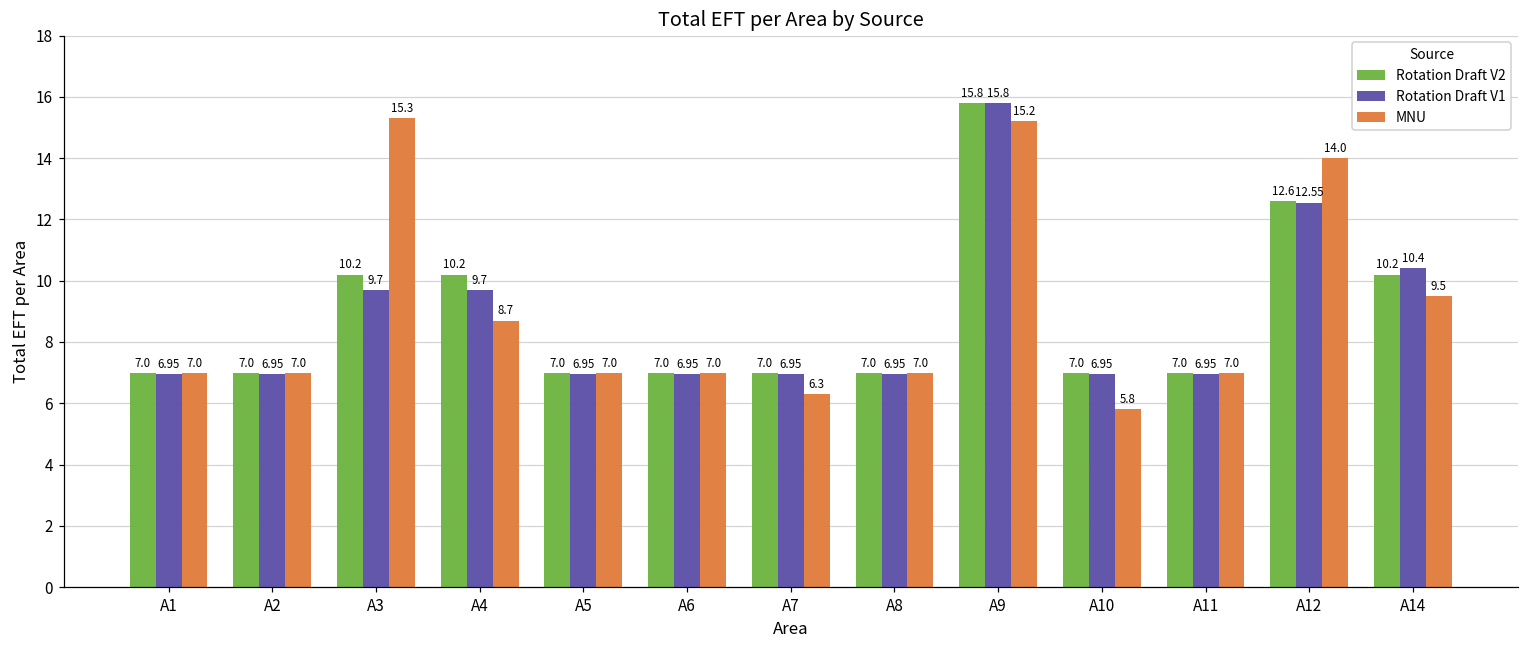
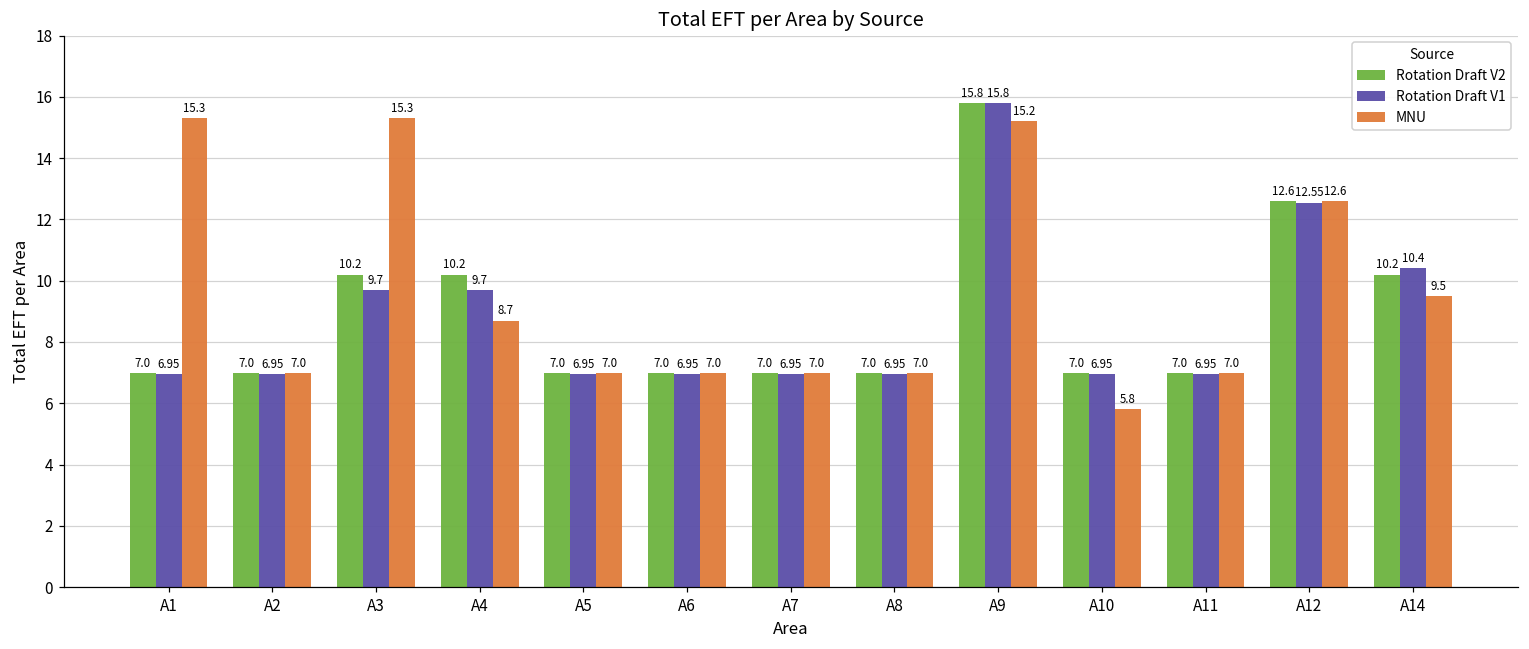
  {
    "Rotation Draft V2": {
      "A1": 7.0,
      "A2": 7.0,
      "A3": 10.2,
      "A4": 10.2,
      "A5": 7.0,
      "A6": 7.0,
      "A7": 7.0,
      "A8": 7.0,
      "A9": 15.8,
      "A10": 7.0,
      "A11": 7.0,
      "A12": 12.6,
      "A14": 10.2
    },
    "Rotation Draft V1": {
      "A1": 6.95,
      "A2": 6.95,
      "A3": 9.7,
      "A4": 9.7,
      "A5": 6.95,
      "A6": 6.95,
      "A7": 6.95,
      "A8": 6.95,
      "A9": 15.8,
      "A10": 6.95,
      "A11": 6.95,
      "A12": 12.55,
      "A14": 10.4
    },
    "MNU": {
-     "A1": 7.0,
+     "A1": 15.3,
      "A2": 7.0,
      "A3": 15.3,
      "A4": 8.7,
      "A5": 7.0,
      "A6": 7.0,
-     "A7": 6.3,
+     "A7": 7.0,
      "A8": 7.0,
      "A9": 15.2,
      "A10": 5.8,
      "A11": 7.0,
-     "A12": 14.0,
+     "A12": 12.6,
      "A14": 9.5
    }
  }
